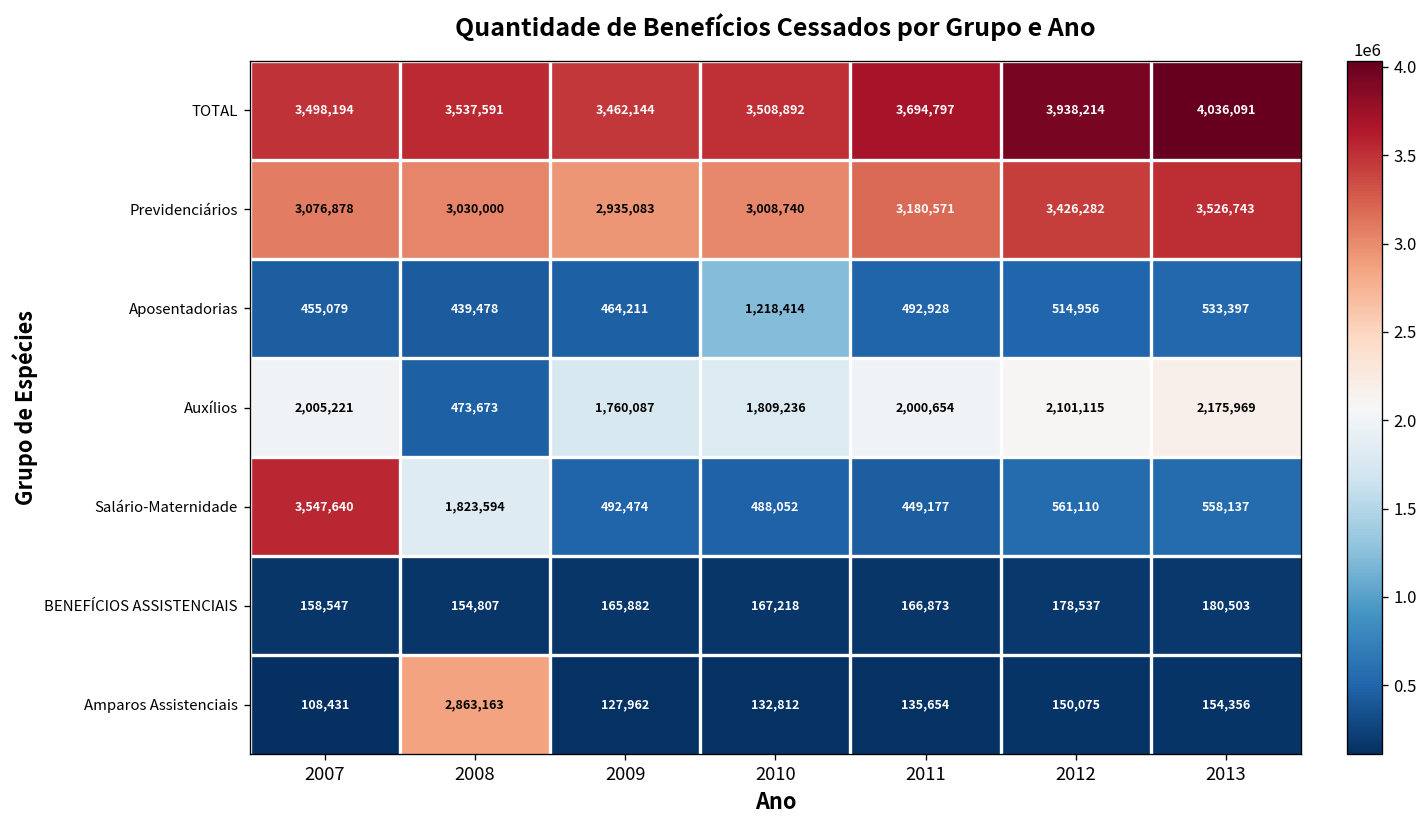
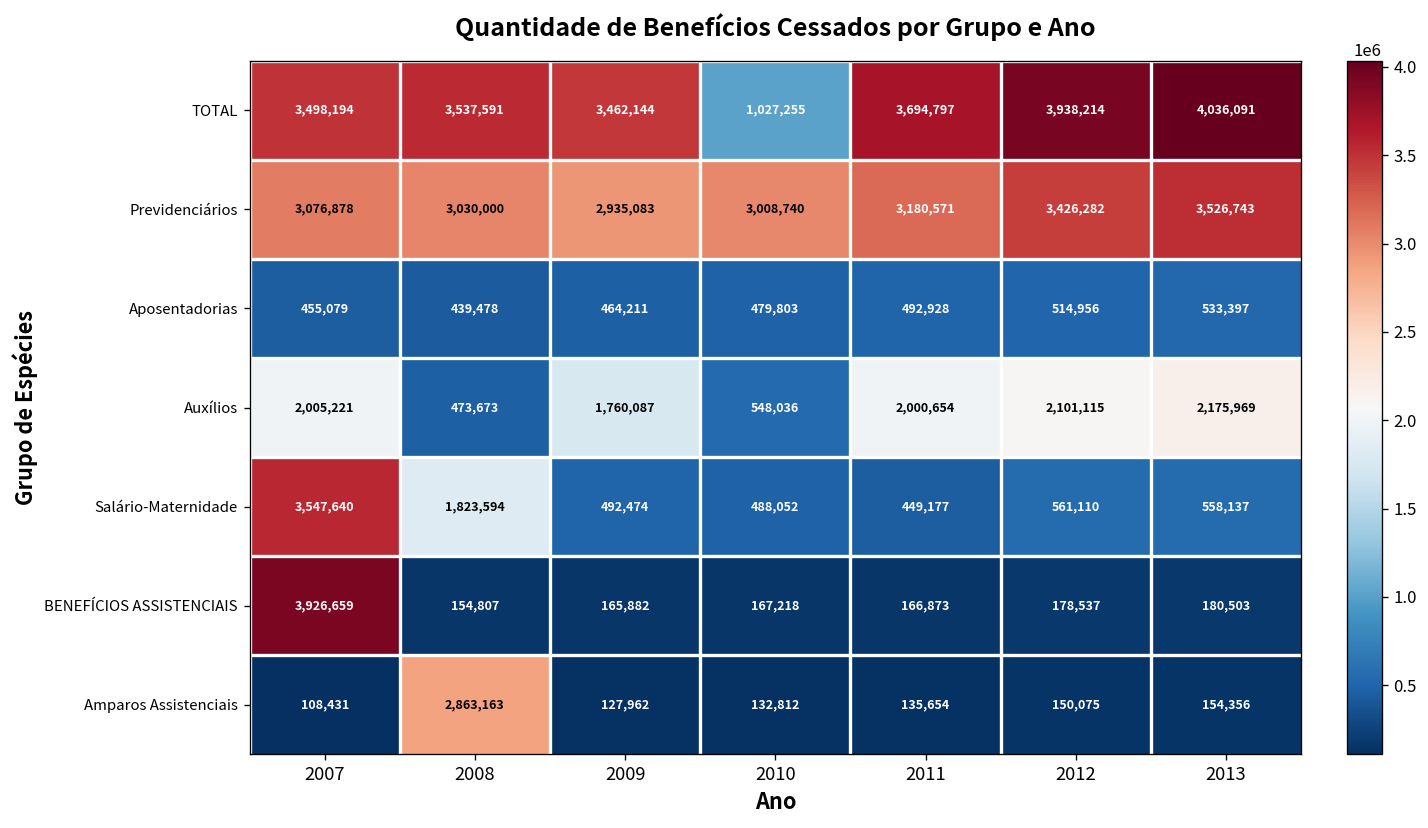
  {
    "TOTAL": {
      "2007": "3,498,194",
      "2008": "3,537,591",
      "2009": "3,462,144",
-     "2010": "3,508,892",
+     "2010": "1,027,255",
      "2011": "3,694,797",
      "2012": "3,938,214",
      "2013": "4,036,091"
    },
    "Previdenciários": {
      "2007": "3,076,878",
      "2008": "3,030,000",
      "2009": "2,935,083",
      "2010": "3,008,740",
      "2011": "3,180,571",
      "2012": "3,426,282",
      "2013": "3,526,743"
    },
    "Aposentadorias": {
      "2007": "455,079",
      "2008": "439,478",
      "2009": "464,211",
-     "2010": "1,218,414",
+     "2010": "479,803",
      "2011": "492,928",
      "2012": "514,956",
      "2013": "533,397"
    },
    "Auxílios": {
      "2007": "2,005,221",
      "2008": "473,673",
      "2009": "1,760,087",
-     "2010": "1,809,236",
+     "2010": "548,036",
      "2011": "2,000,654",
      "2012": "2,101,115",
      "2013": "2,175,969"
    },
    "Salário-Maternidade": {
      "2007": "3,547,640",
      "2008": "1,823,594",
      "2009": "492,474",
      "2010": "488,052",
      "2011": "449,177",
      "2012": "561,110",
      "2013": "558,137"
    },
    "BENEFÍCIOS ASSISTENCIAIS": {
-     "2007": "158,547",
+     "2007": "3,926,659",
      "2008": "154,807",
      "2009": "165,882",
      "2010": "167,218",
      "2011": "166,873",
      "2012": "178,537",
      "2013": "180,503"
    },
    "Amparos Assistenciais": {
      "2007": "108,431",
      "2008": "2,863,163",
      "2009": "127,962",
      "2010": "132,812",
      "2011": "135,654",
      "2012": "150,075",
      "2013": "154,356"
    }
  }
